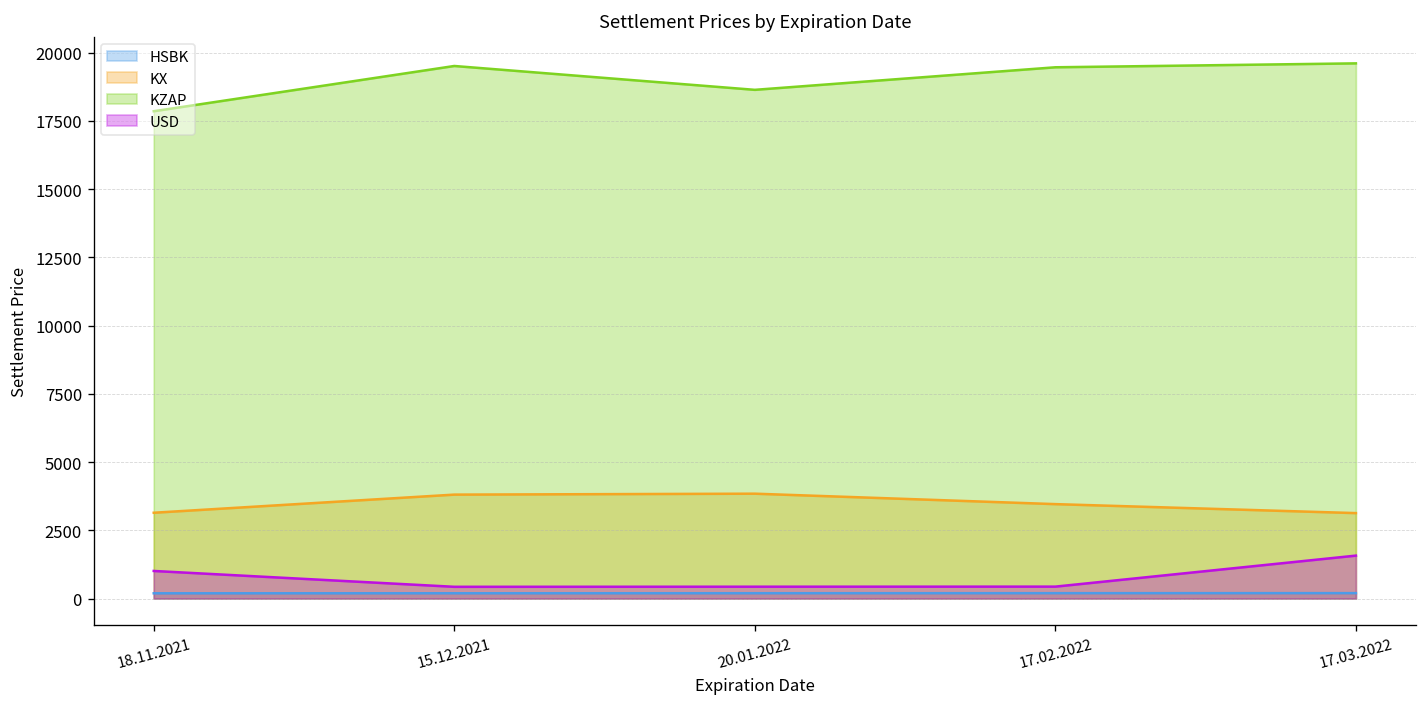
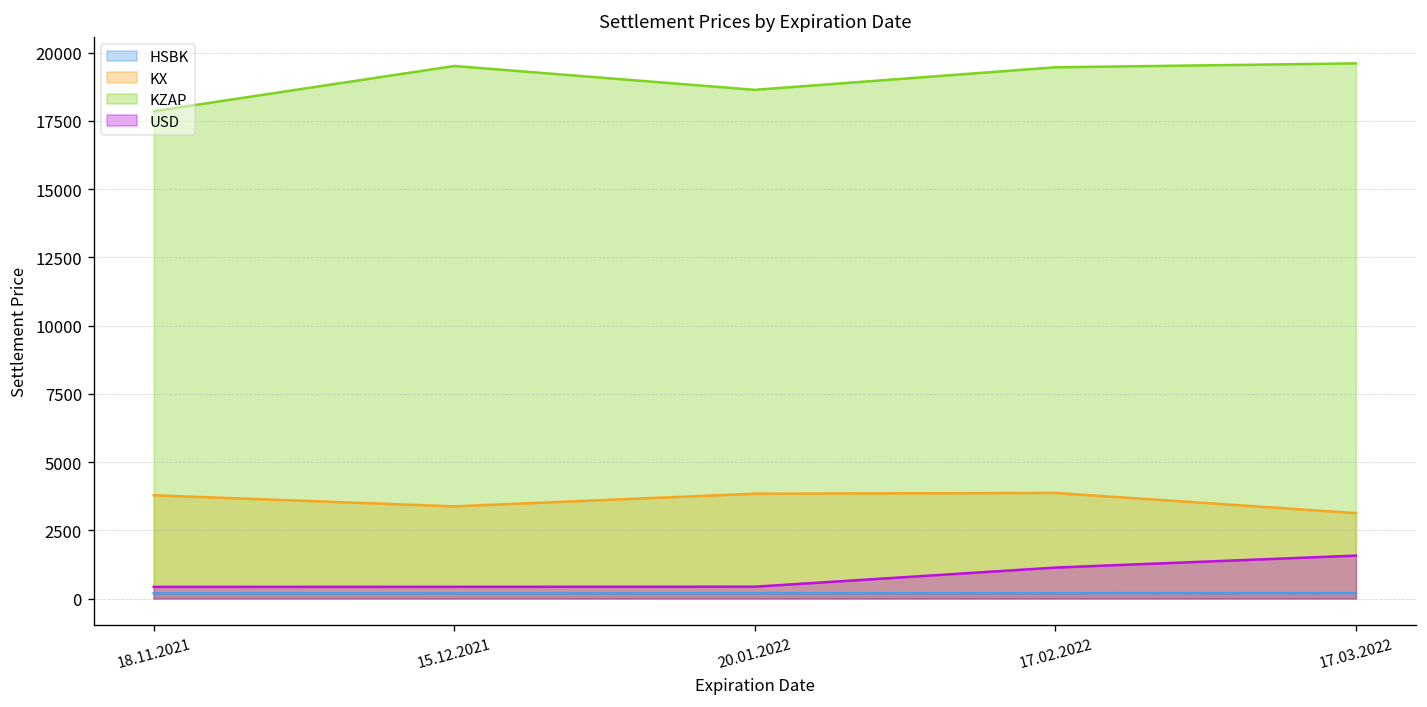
  {
    "HSBK": {
      "18.11.2021": 200,
      "15.12.2021": 200,
      "20.01.2022": 200,
      "17.02.2022": 200,
      "17.03.2022": 200
    },
    "KX": {
-     "18.11.2021": 3100,
-     "15.12.2021": 3800,
+     "18.11.2021": 3800,
+     "15.12.2021": 3400,
      "20.01.2022": 3800,
-     "17.02.2022": 3500,
+     "17.02.2022": 3900,
      "17.03.2022": 3100
    },
    "KZAP": {
      "15.12.2021": 19500,
      "20.01.2022": 18600,
      "17.02.2022": 19500,
      "17.03.2022": 19600
    },
    "USD": {
-     "18.11.2021": 1000,
+     "18.11.2021": 400,
      "15.12.2021": 400,
      "20.01.2022": 400,
-     "17.02.2022": 400,
+     "17.02.2022": 1100,
      "17.03.2022": 1600
    }
  }
